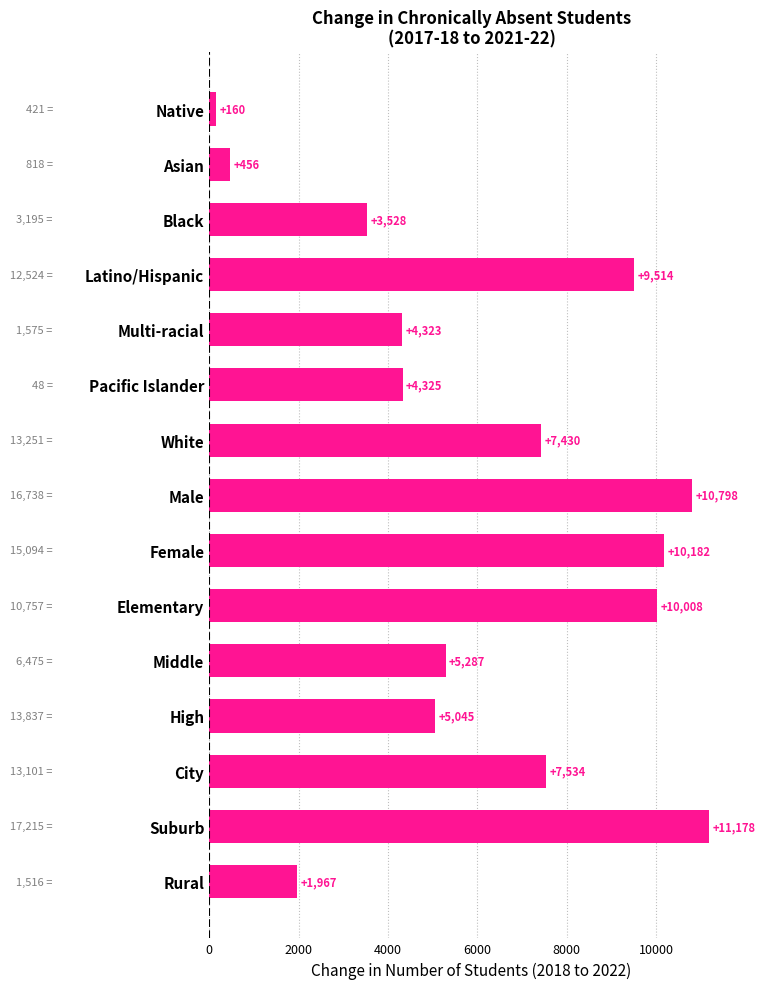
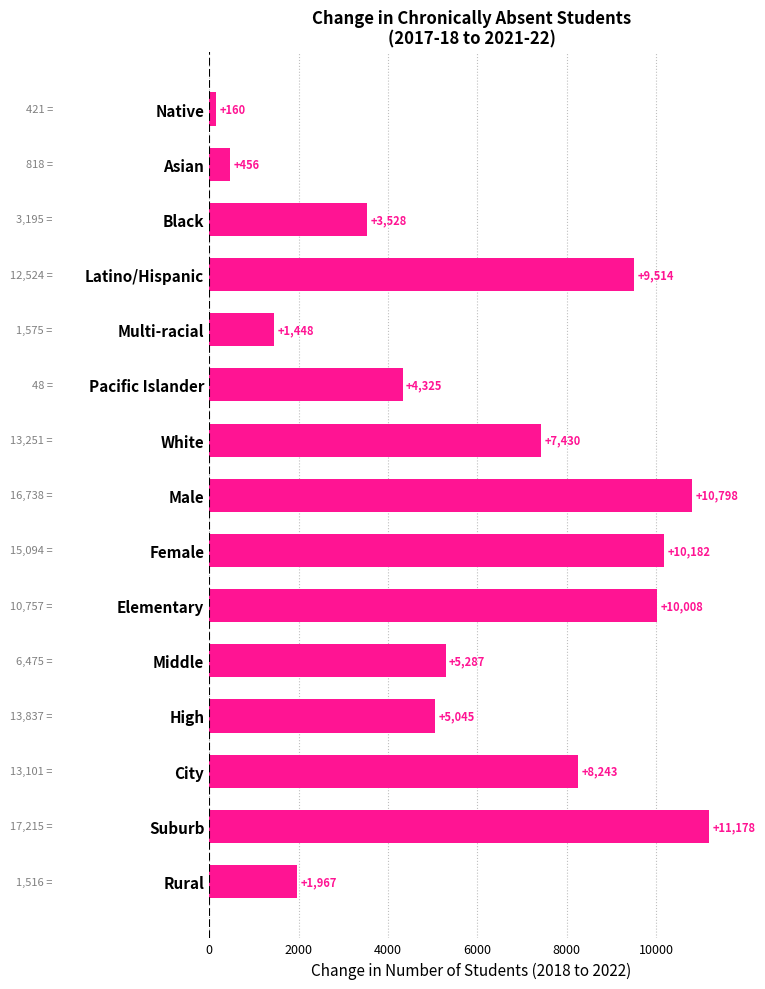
  {
    "Native": "+160",
    "Asian": "+456",
    "Black": "+3,528",
    "Latino/Hispanic": "+9,514",
-   "Multi-racial": "+4,323",
+   "Multi-racial": "+1,448",
    "Pacific Islander": "+4,325",
    "White": "+7,430",
    "Male": "+10,798",
    "Female": "+10,182",
    "Elementary": "+10,008",
    "Middle": "+5,287",
    "High": "+5,045",
-   "City": "+7,534",
+   "City": "+8,243",
    "Suburb": "+11,178",
    "Rural": "+1,967"
  }
